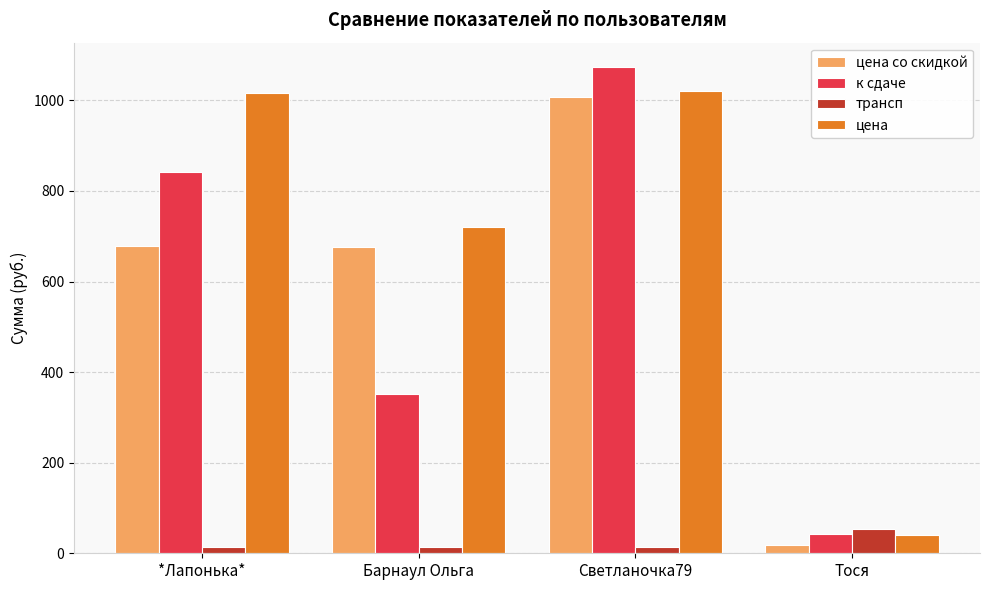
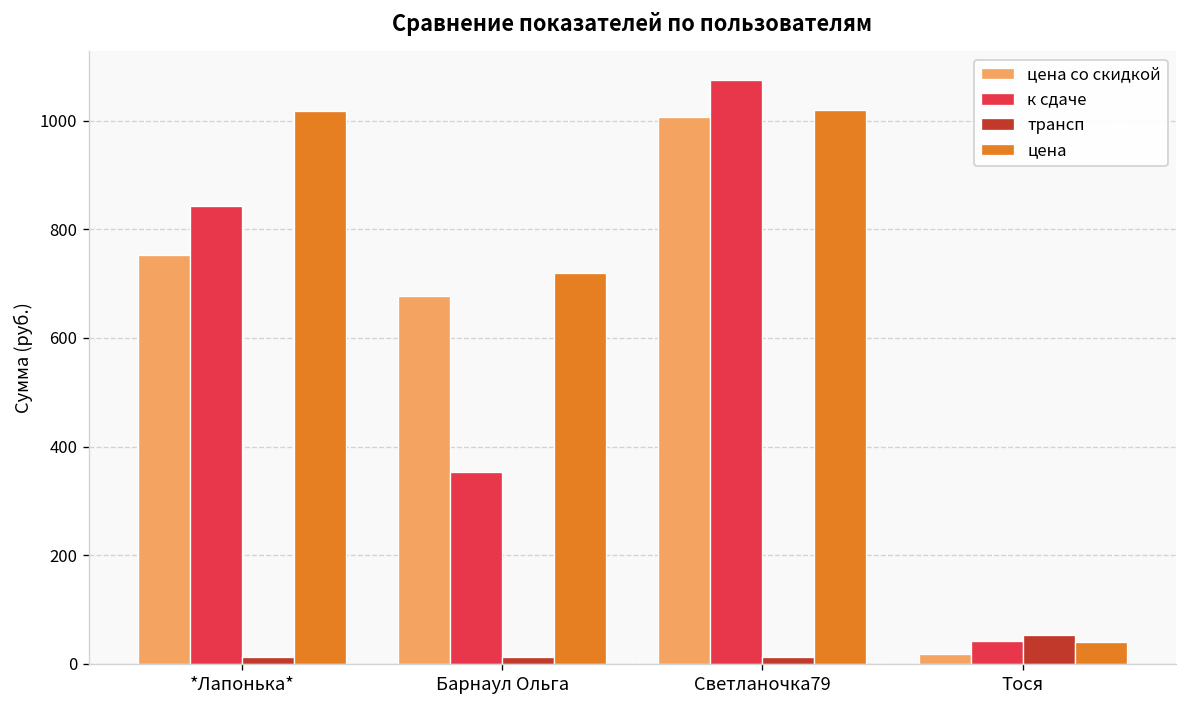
  {
    "цена со скидкой": {
-     "*Лапонька*": 680,
+     "*Лапонька*": 750,
      "Барнаул Ольга": 680,
      "Светланочка79": 1010,
      "Тося": 20
    },
    "цена": {
      "*Лапонька*": 1020,
      "Барнаул Ольга": 720,
      "Светланочка79": 1020,
      "Тося": 40
    }
  }
